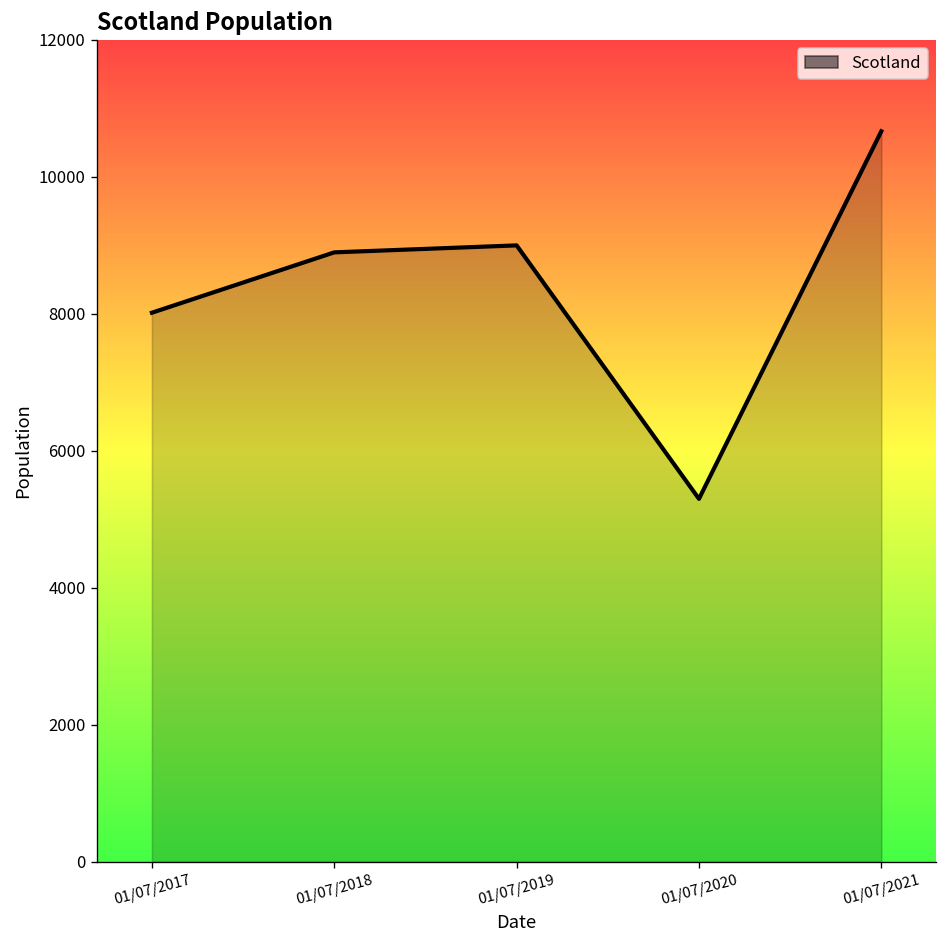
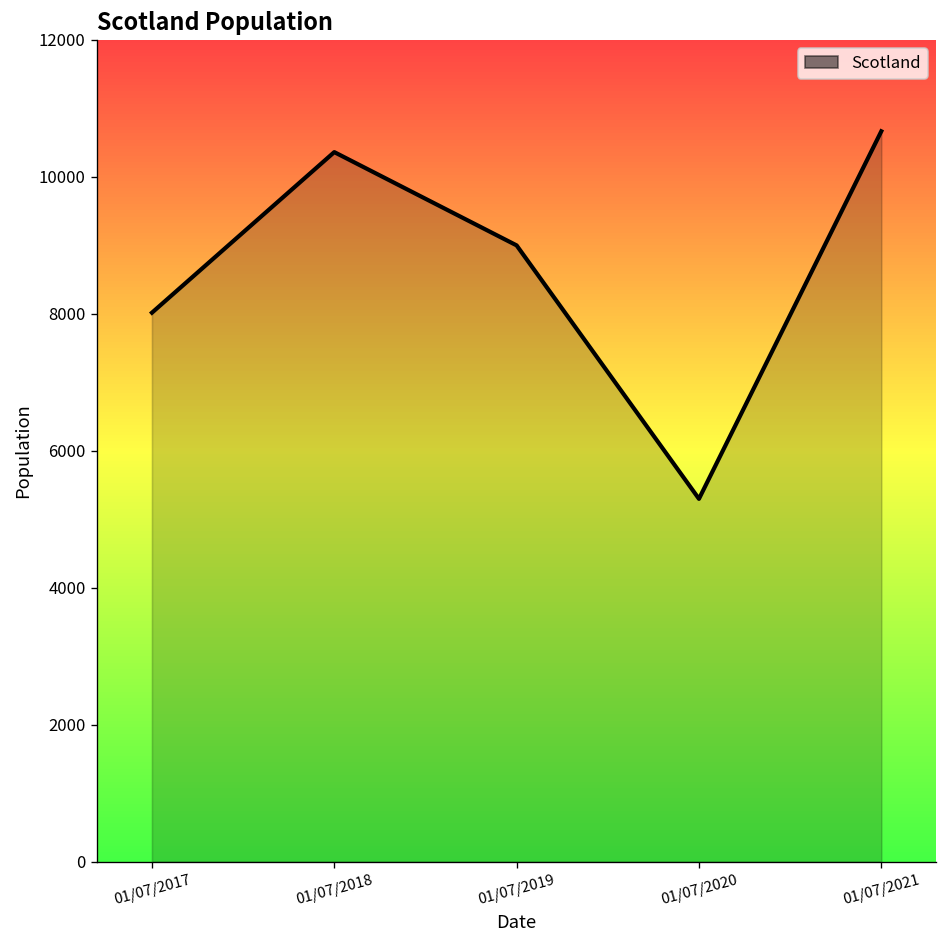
  {
    "01/07/2017": 8000,
-   "01/07/2018": 8900,
+   "01/07/2018": 10400,
    "01/07/2019": 9000,
    "01/07/2020": 5300,
    "01/07/2021": 10700
  }
